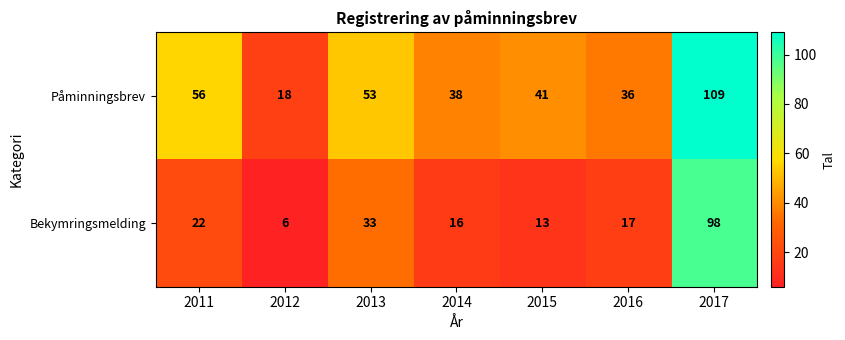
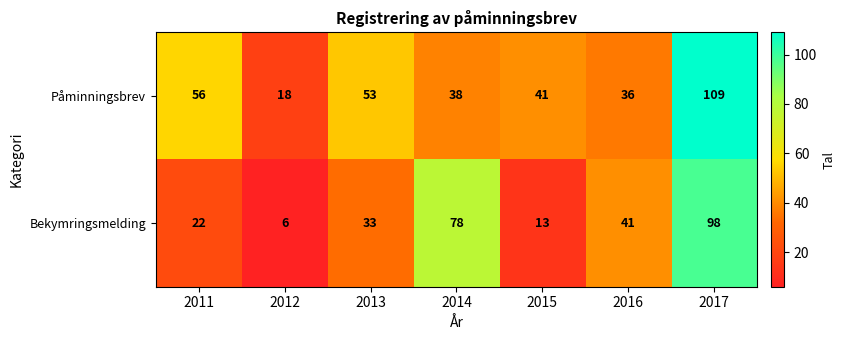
  {
    "Påminningsbrev": {
      "2011": 56,
      "2012": 18,
      "2013": 53,
      "2014": 38,
      "2015": 41,
      "2016": 36,
      "2017": 109
    },
    "Bekymringsmelding": {
      "2011": 22,
      "2012": 6,
      "2013": 33,
-     "2014": 16,
+     "2014": 78,
      "2015": 13,
-     "2016": 17,
+     "2016": 41,
      "2017": 98
    }
  }
